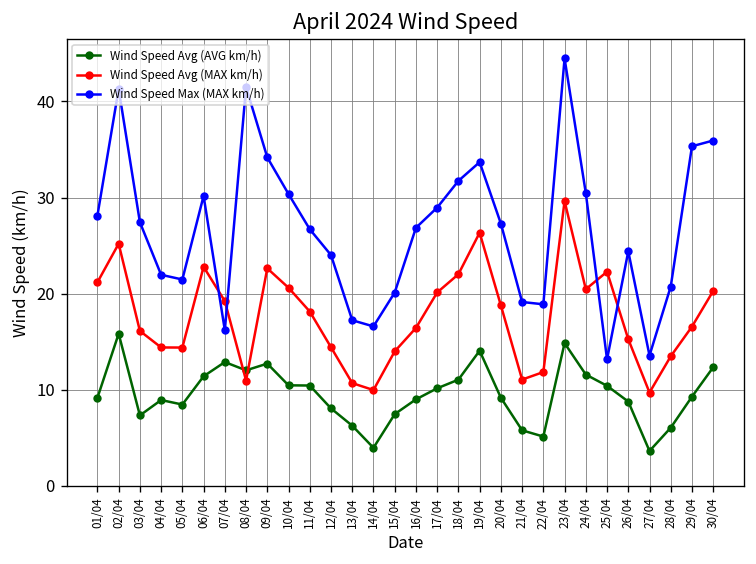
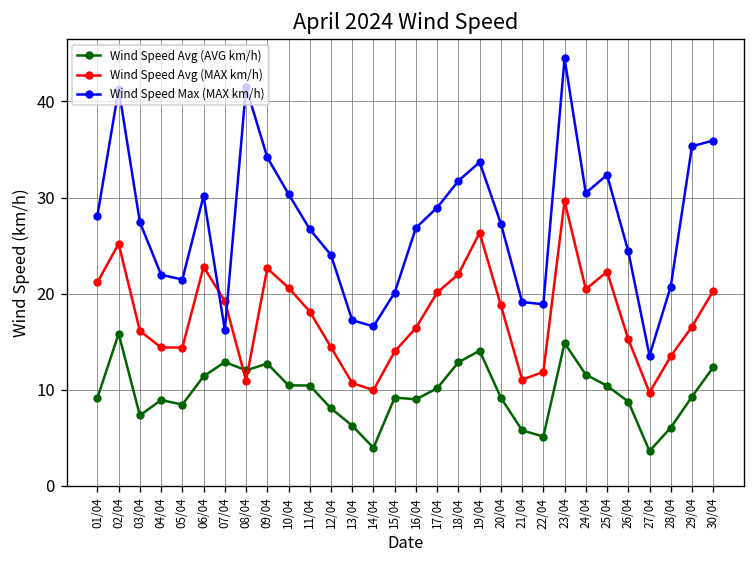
  {
    "Wind Speed Avg (AVG km/h)": {
      "01/04": 9,
      "02/04": 16,
      "03/04": 7,
      "04/04": 9,
      "05/04": 8,
      "06/04": 11,
      "07/04": 13,
      "08/04": 12,
      "09/04": 13,
      "10/04": 10,
      "11/04": 10,
      "12/04": 8,
      "13/04": 6,
      "14/04": 4,
-     "15/04": 7,
+     "15/04": 9,
      "16/04": 9,
      "17/04": 10,
-     "18/04": 11,
+     "18/04": 13,
      "19/04": 14,
      "20/04": 9,
      "21/04": 6,
      "22/04": 5,
      "23/04": 15,
      "24/04": 12,
      "25/04": 10,
      "26/04": 9,
      "27/04": 4,
      "28/04": 6,
      "29/04": 9,
      "30/04": 12
    },
    "Wind Speed Avg (MAX km/h)": {
      "01/04": 21,
      "02/04": 25,
      "03/04": 16,
      "04/04": 14,
      "05/04": 14,
      "06/04": 23,
      "07/04": 19,
      "08/04": 11,
      "09/04": 23,
      "10/04": 21,
      "11/04": 18,
      "12/04": 14,
      "13/04": 11,
      "14/04": 10,
      "15/04": 14,
      "16/04": 16,
      "17/04": 20,
      "18/04": 22,
      "19/04": 26,
      "20/04": 19,
      "21/04": 11,
      "22/04": 12,
      "23/04": 30,
      "24/04": 20,
      "25/04": 22,
      "26/04": 15,
      "27/04": 10,
      "28/04": 13,
      "29/04": 17,
      "30/04": 20
    },
    "Wind Speed Max (MAX km/h)": {
      "01/04": 28,
      "03/04": 27,
      "04/04": 22,
      "05/04": 21,
      "06/04": 30,
      "07/04": 16,
      "09/04": 34,
      "10/04": 30,
      "11/04": 27,
      "12/04": 24,
      "13/04": 17,
      "14/04": 17,
      "15/04": 20,
      "16/04": 27,
      "17/04": 29,
      "18/04": 32,
      "19/04": 34,
      "20/04": 27,
      "21/04": 19,
      "22/04": 19,
      "23/04": 44,
      "24/04": 30,
-     "25/04": 13,
+     "25/04": 32,
      "26/04": 24,
      "27/04": 14,
      "28/04": 21,
      "29/04": 35,
      "30/04": 36
    }
  }
